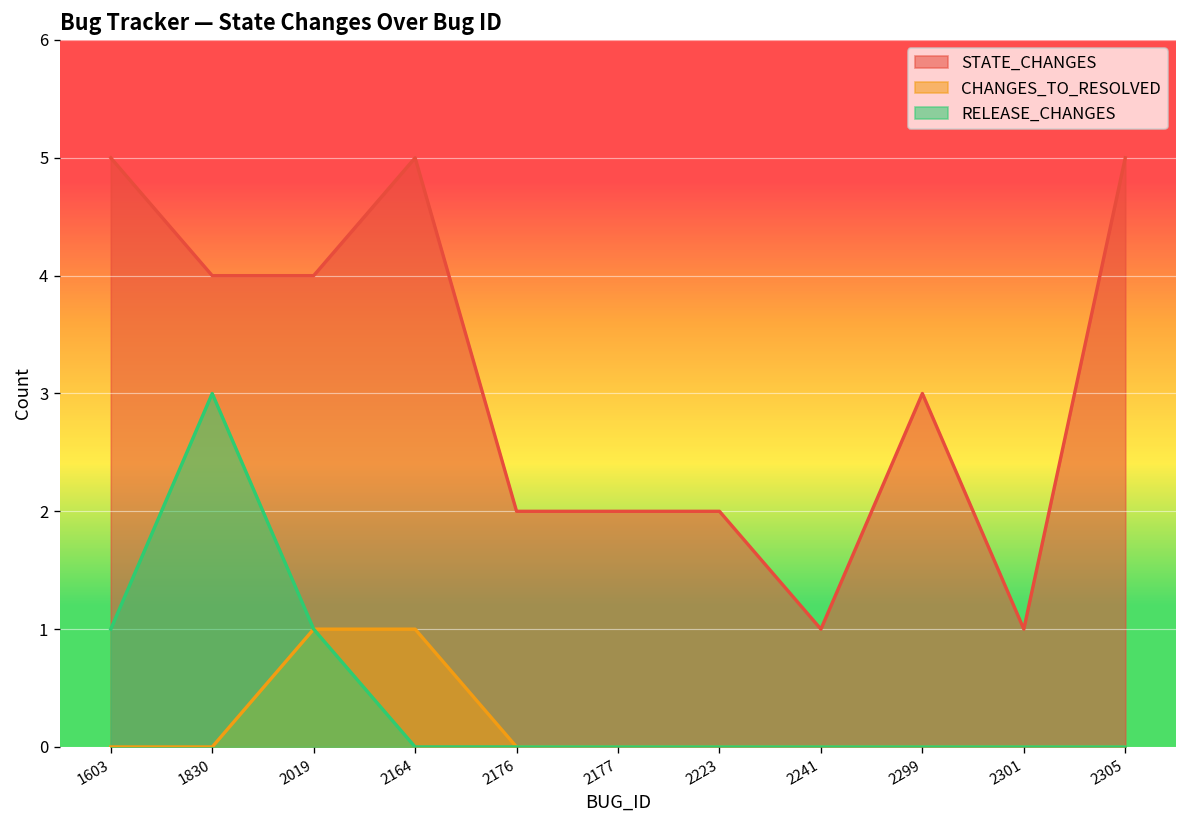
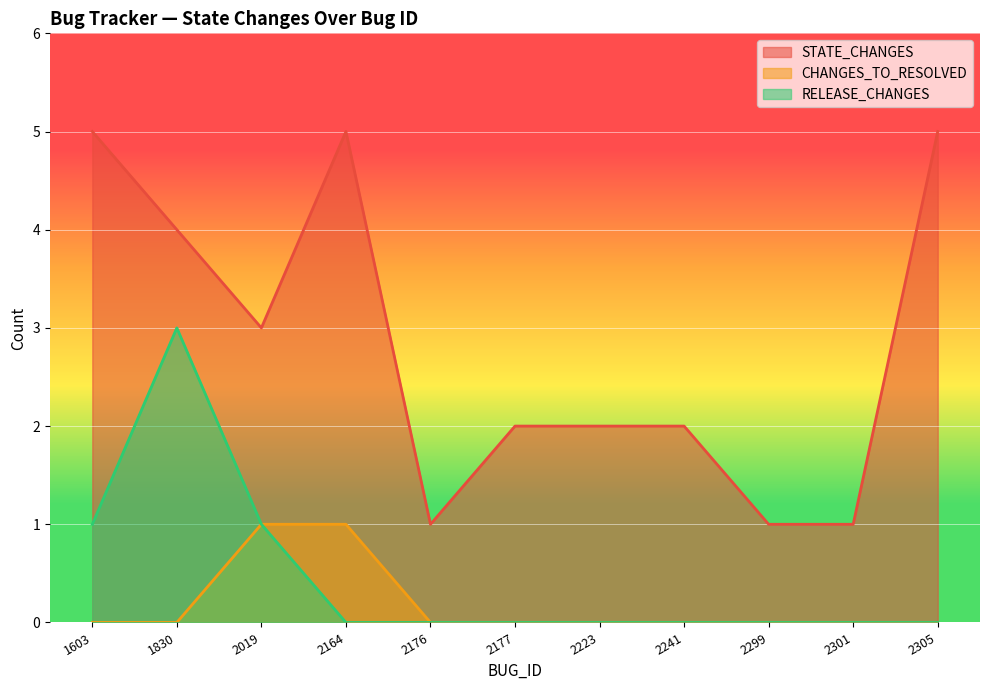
  {
    "STATE_CHANGES": {
      "1603": 5,
      "1830": 4,
-     "2019": 4,
+     "2019": 3,
      "2164": 5,
-     "2176": 2,
+     "2176": 1,
      "2177": 2,
      "2223": 2,
-     "2241": 1,
-     "2299": 3,
+     "2241": 2,
+     "2299": 1,
      "2301": 1,
      "2305": 5
    },
    "CHANGES_TO_RESOLVED": {
      "1603": 0,
      "1830": 0,
      "2164": 1
    },
    "RELEASE_CHANGES": {
      "1603": 1,
      "1830": 3,
      "2164": 0
    }
  }
